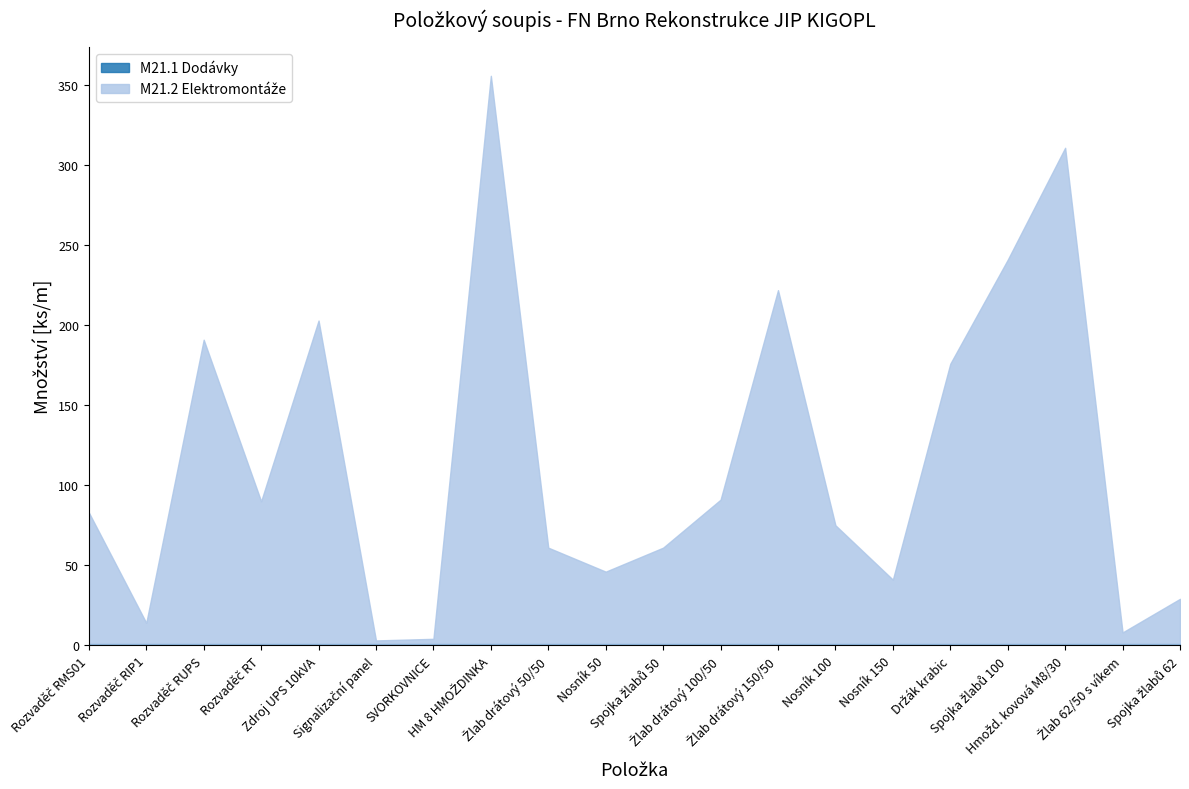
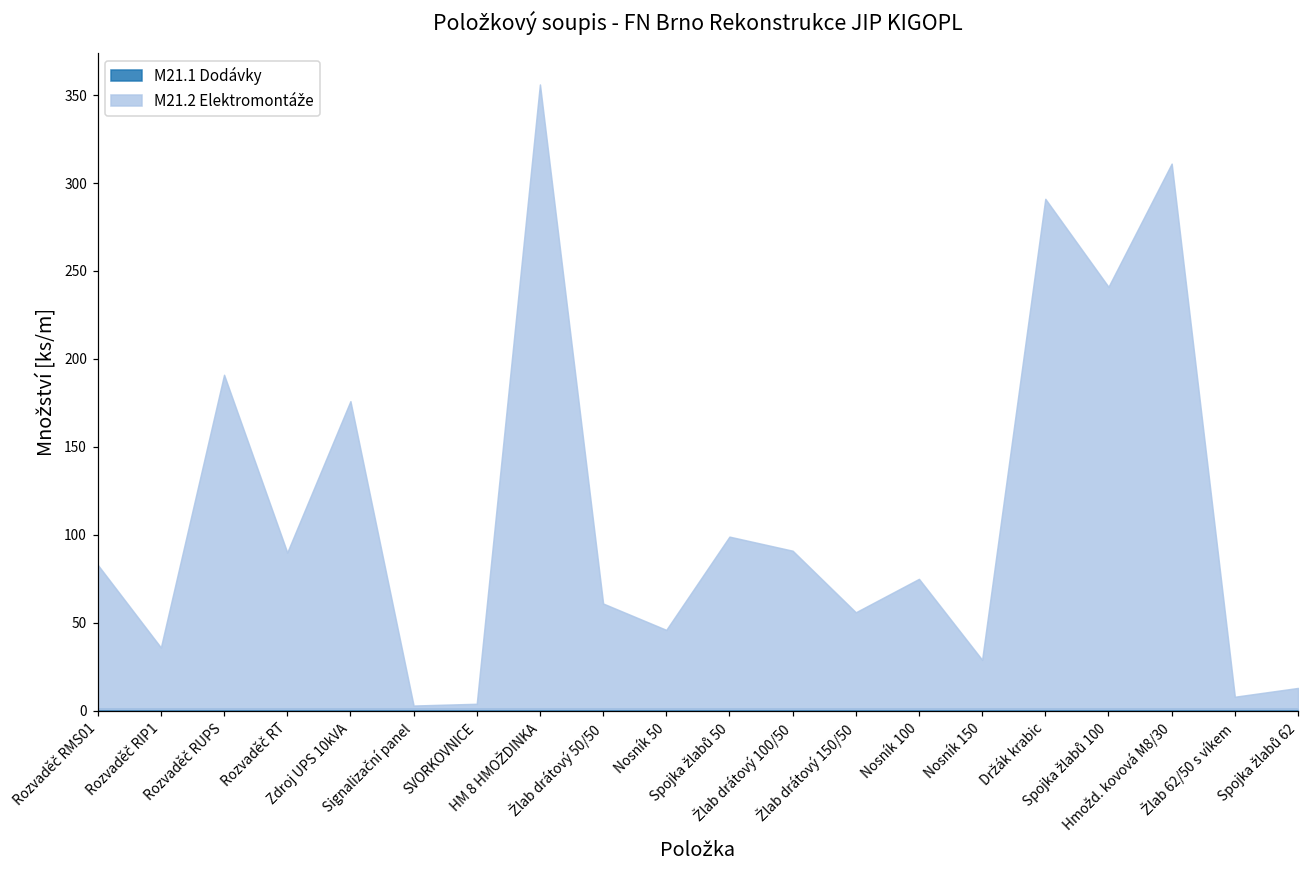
  {
    "M21.2 Elektromontáže": {
      "Rozvaděč RMS01": 82,
-     "Rozvaděč RIP1": 13,
+     "Rozvaděč RIP1": 35,
      "Rozvaděč RUPS": 190,
      "Rozvaděč RT": 89,
-     "Zdroj UPS 10kVA": 202,
+     "Zdroj UPS 10kVA": 175,
      "Signalizační panel": 2,
      "SVORKOVNICE": 3,
      "HM 8 HMOŽDINKA": 355,
      "Žlab drátový 50/50": 60,
      "Nosník 50": 45,
-     "Spojka žlabů 50": 60,
+     "Spojka žlabů 50": 98,
      "Žlab drátový 100/50": 90,
-     "Žlab drátový 150/50": 221,
+     "Žlab drátový 150/50": 55,
      "Nosník 100": 74,
-     "Nosník 150": 40,
-     "Držák krabic": 175,
+     "Nosník 150": 28,
+     "Držák krabic": 290,
      "Spojka žlabů 100": 240,
      "Hmožd. kovová M8/30": 310,
      "Žlab 62/50 s víkem": 7,
-     "Spojka žlabů 62": 28
+     "Spojka žlabů 62": 12
    }
  }
